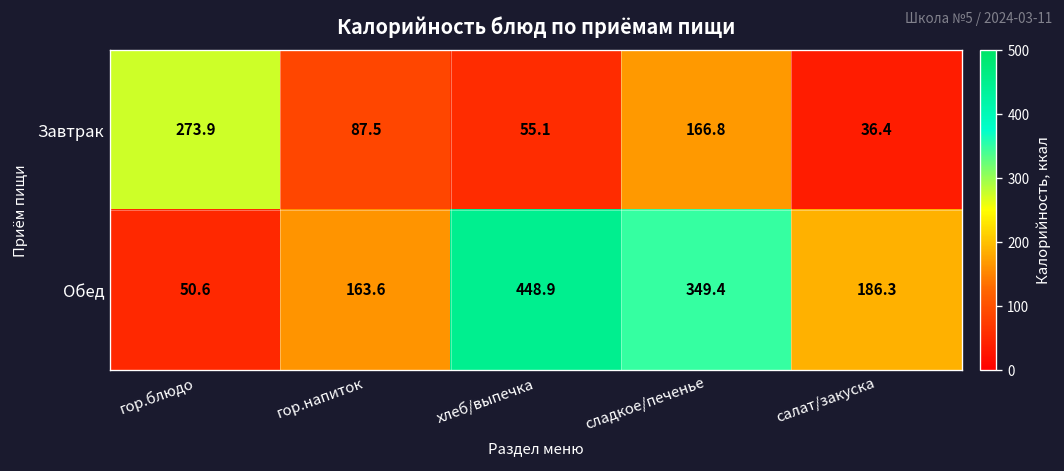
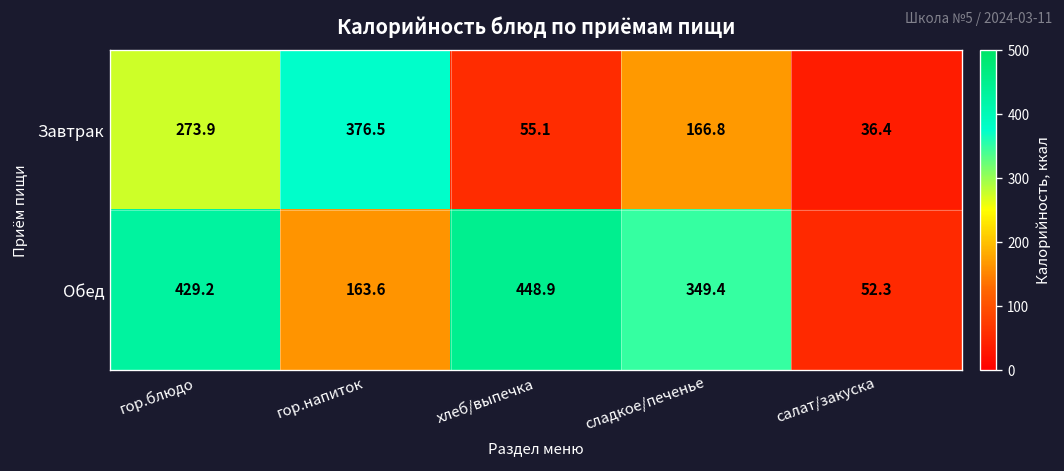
  {
    "Завтрак": {
      "гор.блюдо": 273.9,
-     "гор.напиток": 87.5,
+     "гор.напиток": 376.5,
      "хлеб/выпечка": 55.1,
      "сладкое/печенье": 166.8,
      "салат/закуска": 36.4
    },
    "Обед": {
-     "гор.блюдо": 50.6,
+     "гор.блюдо": 429.2,
      "гор.напиток": 163.6,
      "хлеб/выпечка": 448.9,
      "сладкое/печенье": 349.4,
-     "салат/закуска": 186.3
+     "салат/закуска": 52.3
    }
  }
